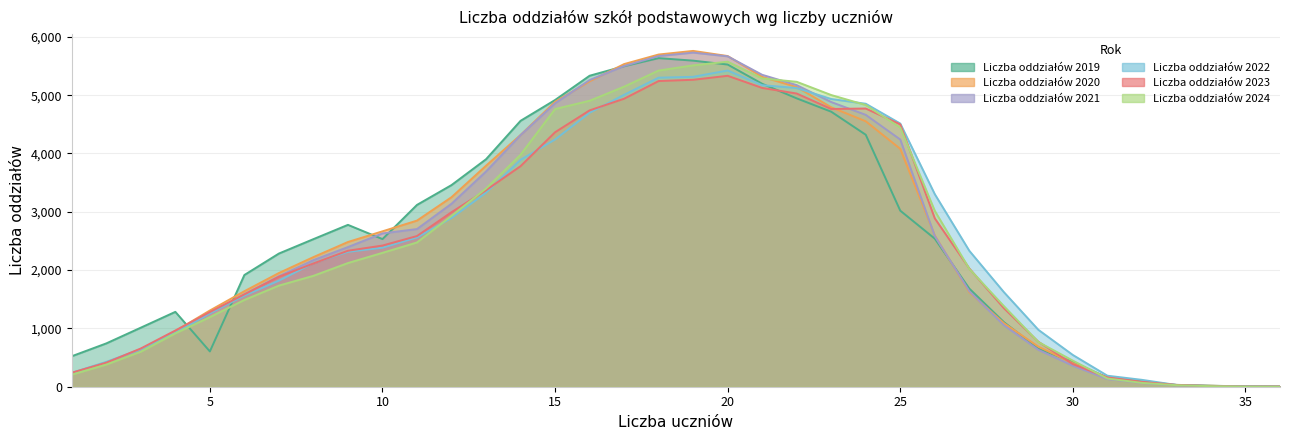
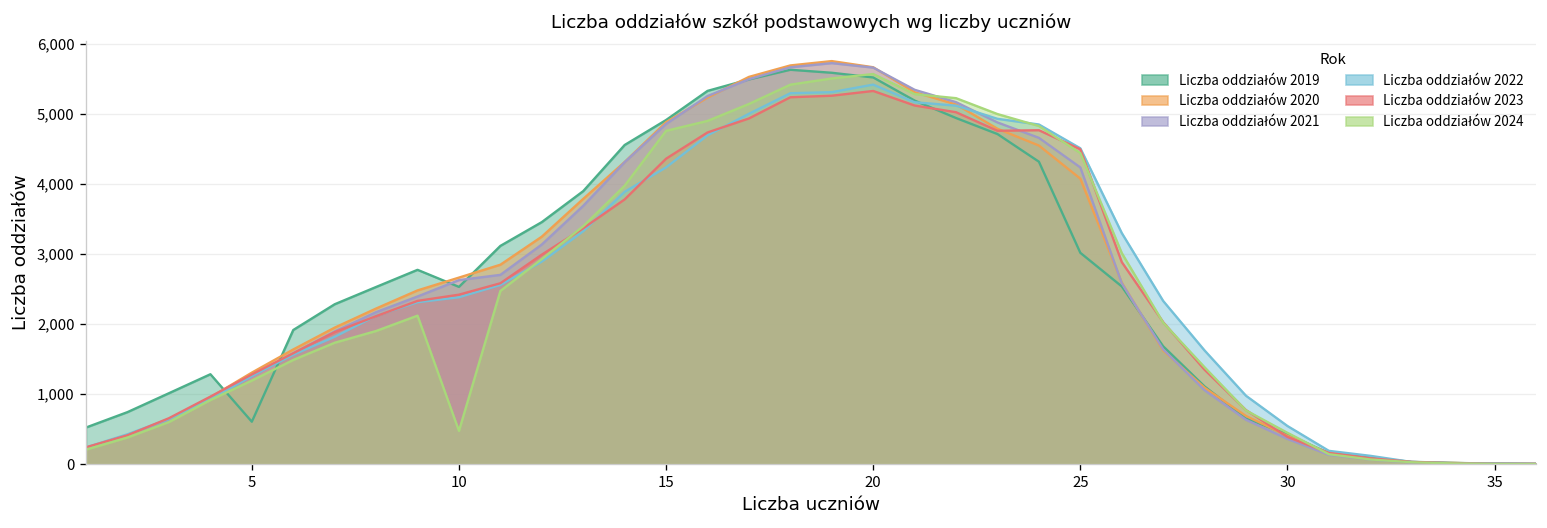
  {
    "Liczba oddziałów 2019": {
      "5": "600",
      "10": "2,500",
      "20": "5,500",
      "25": "3,000"
    },
    "Liczba oddziałów 2024": {
      "5": "1,200",
-     "10": "2,300",
+     "10": "500",
      "15": "4,800",
      "20": "5,600",
      "25": "4,400"
    }
  }
